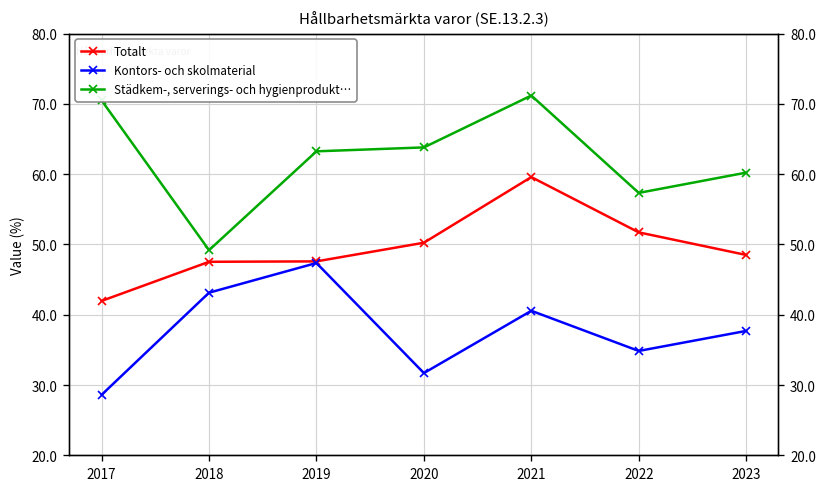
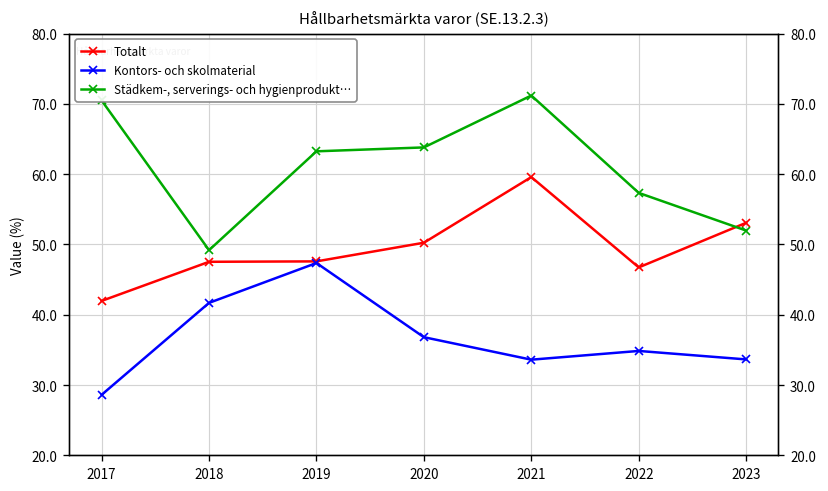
  {
    "Totalt": {
      "2017": 42,
      "2018": 48,
      "2020": 50,
      "2021": 60,
-     "2022": 52,
-     "2023": 49
+     "2022": 47,
+     "2023": 53
    },
    "Kontors- och skolmaterial": {
      "2017": 29,
-     "2018": 43,
-     "2020": 32,
-     "2021": 41,
+     "2018": 42,
+     "2020": 37,
+     "2021": 34,
      "2022": 35,
-     "2023": 38
+     "2023": 34
    },
    "Städkem-, serverings- och hygienprodukt…": {
      "2017": 70,
      "2018": 49,
      "2019": 63,
      "2020": 64,
      "2021": 71,
      "2022": 57,
-     "2023": 60
+     "2023": 52
    }
  }
